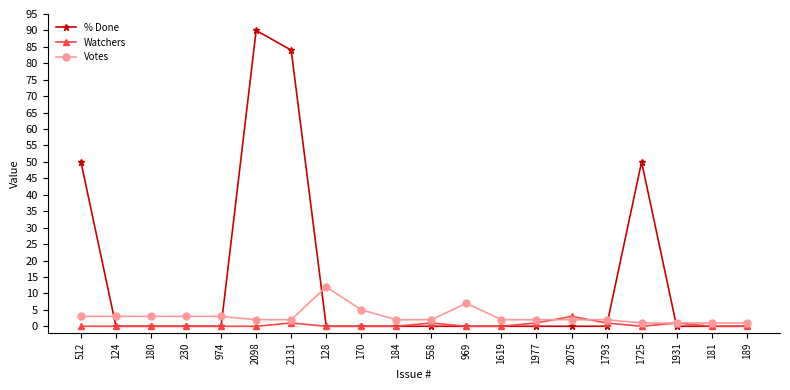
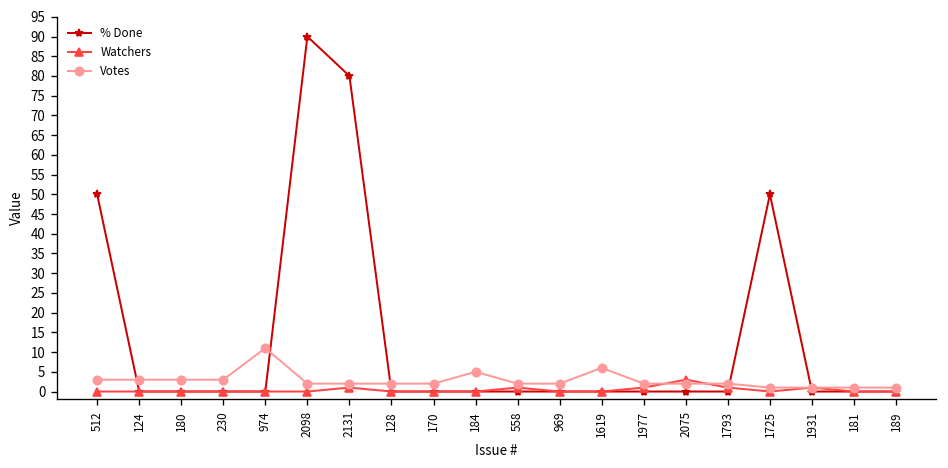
  {
    "% Done": {
      "512": 50,
      "2098": 90,
-     "2131": 84,
+     "2131": 80,
      "558": 0,
      "1977": 0,
      "2075": 0,
      "1793": 0,
      "1725": 50,
      "1931": 0
    },
    "Watchers": {
      "512": 0,
      "2098": 0,
      "2131": 1,
      "558": 1,
      "1977": 1,
      "2075": 3,
      "1793": 1,
      "1725": 0
    },
    "Votes": {
      "512": 3,
      "124": 3,
      "180": 3,
      "230": 3,
-     "974": 3,
+     "974": 11,
      "2098": 2,
      "2131": 2,
-     "128": 12,
-     "170": 5,
-     "184": 2,
+     "128": 2,
+     "170": 2,
+     "184": 5,
      "558": 2,
-     "969": 7,
-     "1619": 2,
+     "969": 2,
+     "1619": 6,
      "1977": 2,
      "2075": 2,
      "1793": 2,
      "1725": 1,
      "181": 1,
      "189": 1
    }
  }
